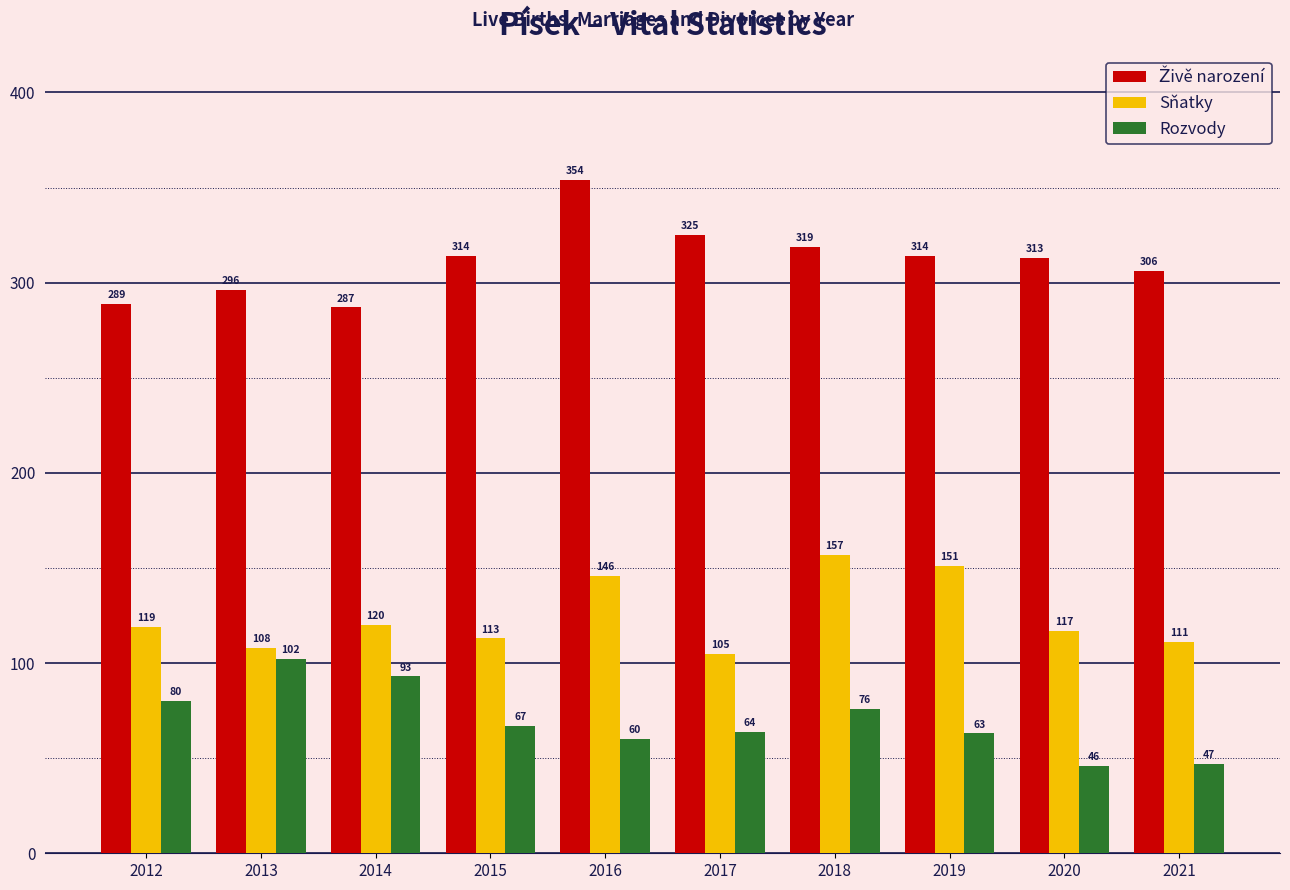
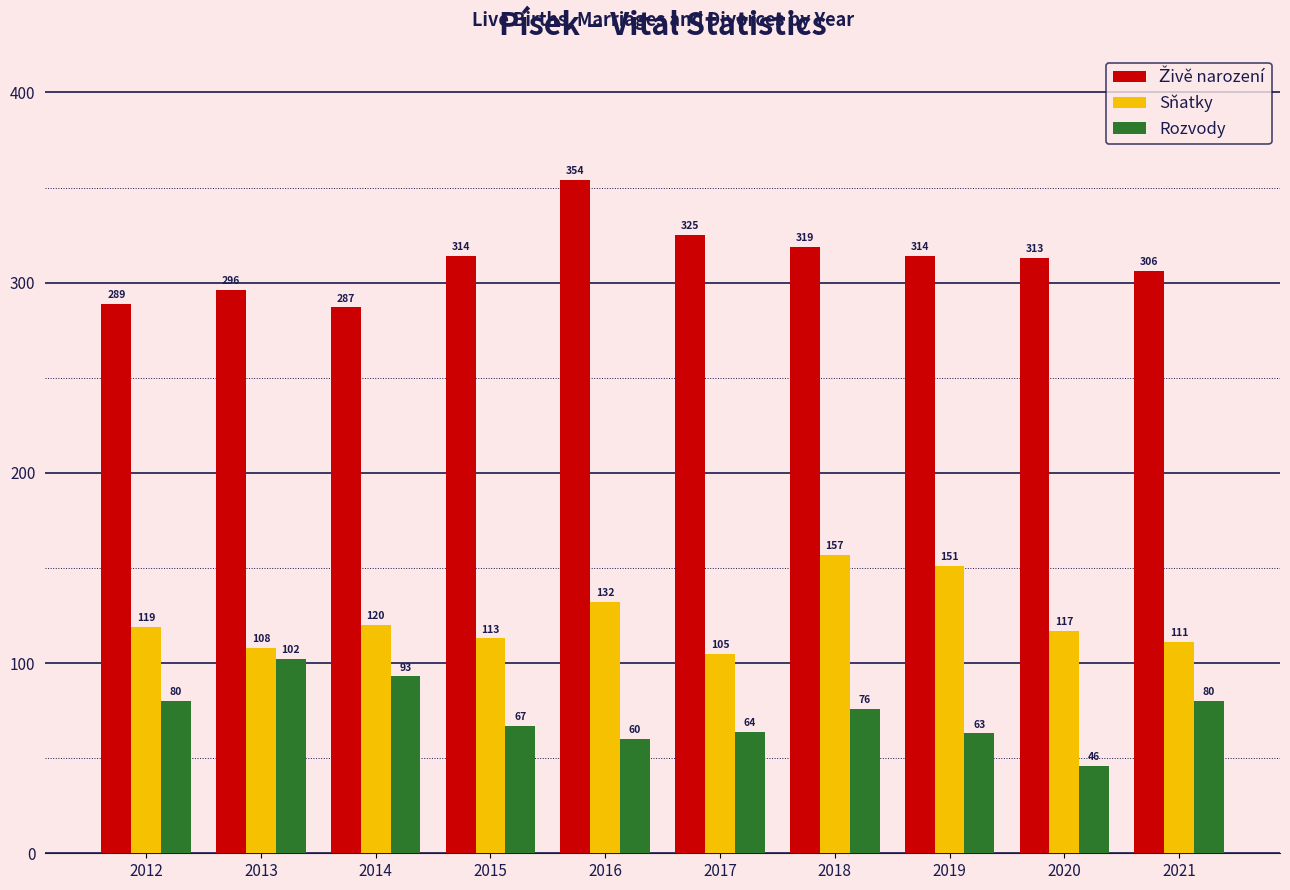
  {
    "Živě narození": {
      "2012": 289,
      "2013": 296,
      "2014": 287,
      "2015": 314,
      "2016": 354,
      "2017": 325,
      "2018": 319,
      "2019": 314,
      "2020": 313,
      "2021": 306
    },
    "Sňatky": {
      "2012": 119,
      "2013": 108,
      "2014": 120,
      "2015": 113,
-     "2016": 146,
+     "2016": 132,
      "2017": 105,
      "2018": 157,
      "2019": 151,
      "2020": 117,
      "2021": 111
    },
    "Rozvody": {
      "2012": 80,
      "2013": 102,
      "2014": 93,
      "2015": 67,
      "2016": 60,
      "2017": 64,
      "2018": 76,
      "2019": 63,
      "2020": 46,
-     "2021": 47
+     "2021": 80
    }
  }
